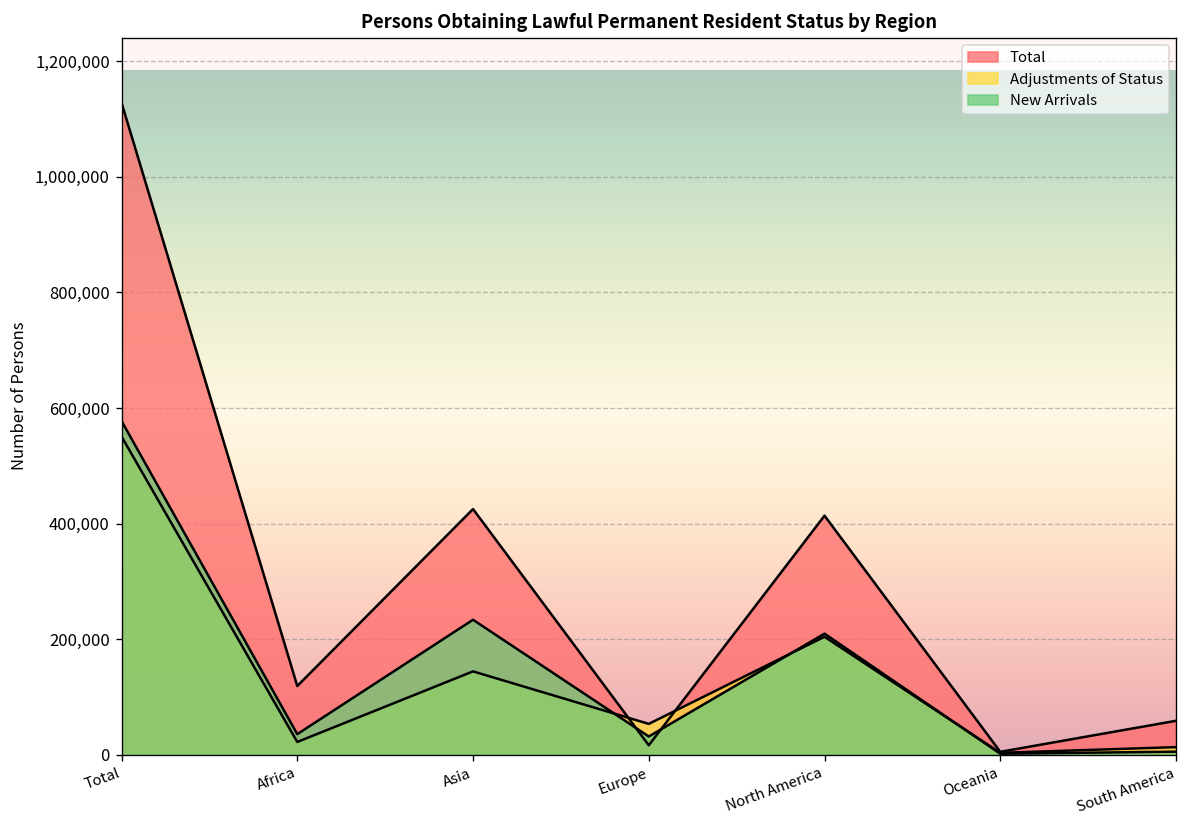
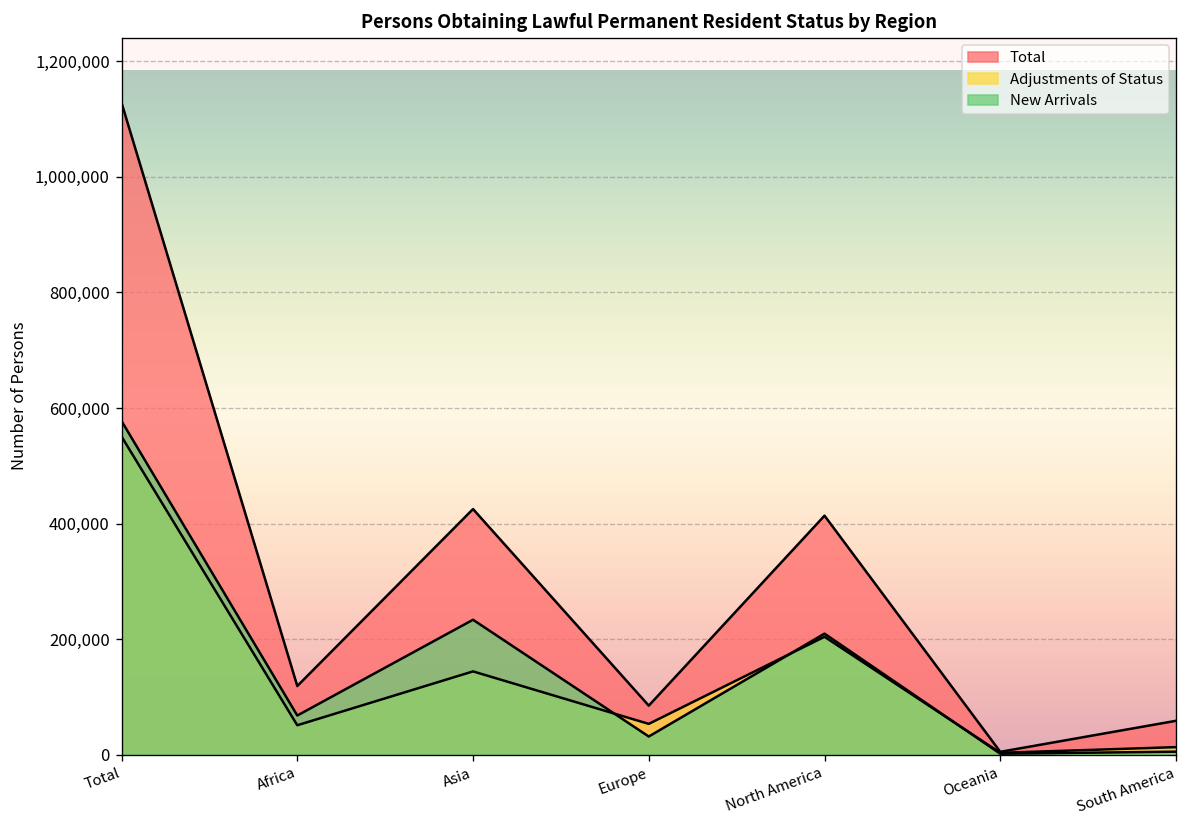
  {
    "Total": {
      "Total": "1,130,000",
      "Africa": "120,000",
      "Asia": "430,000",
-     "Europe": "20,000",
+     "Europe": "80,000",
      "North America": "410,000",
      "South America": "60,000"
    },
    "Adjustments of Status": {
      "Total": "550,000",
-     "Africa": "20,000",
+     "Africa": "50,000",
      "Asia": "140,000",
      "Europe": "50,000",
      "North America": "200,000",
      "South America": "10,000"
    },
    "New Arrivals": {
      "Total": "580,000",
-     "Africa": "40,000",
+     "Africa": "70,000",
      "Asia": "230,000",
      "Europe": "30,000",
      "North America": "210,000",
      "South America": "10,000"
    }
  }
